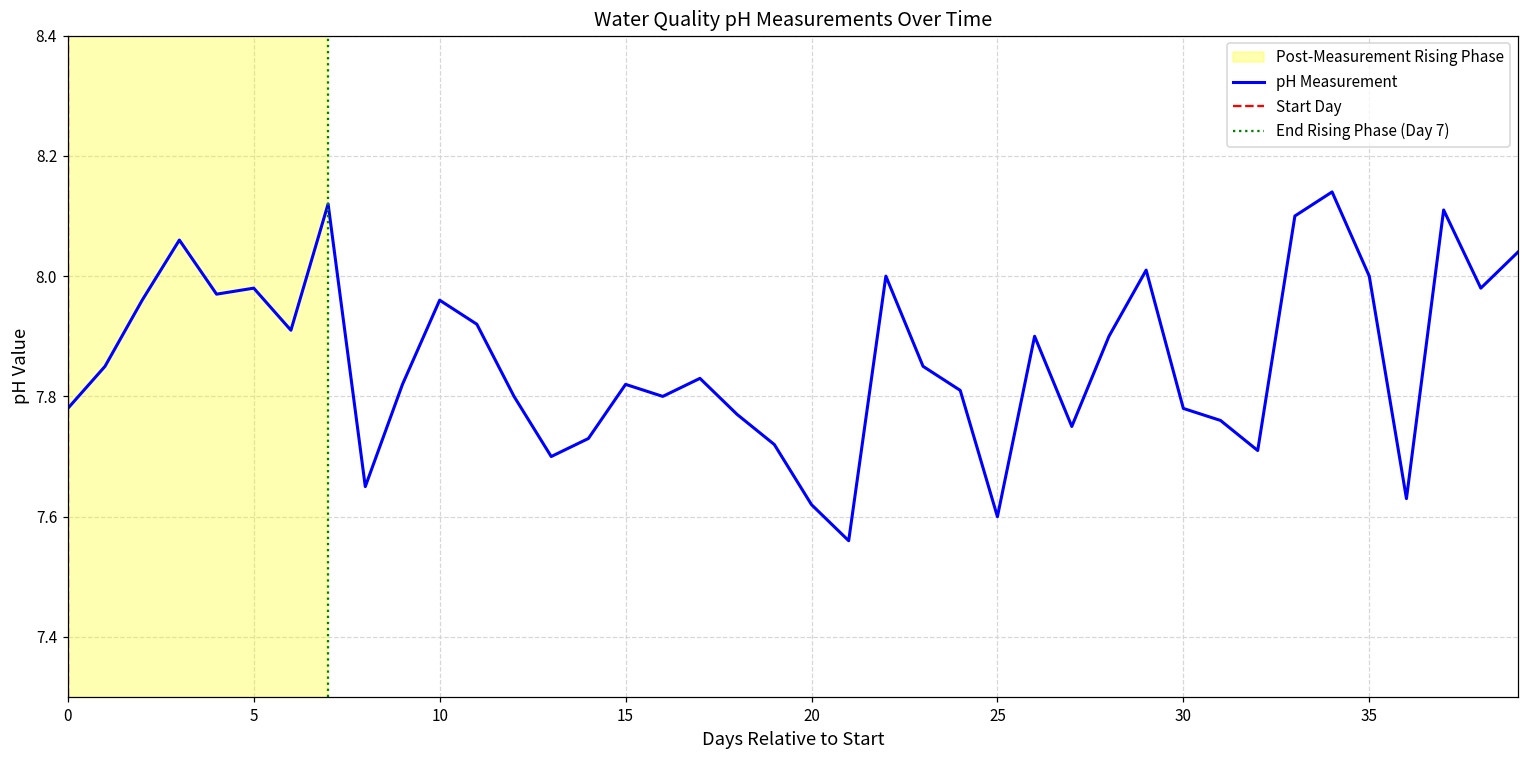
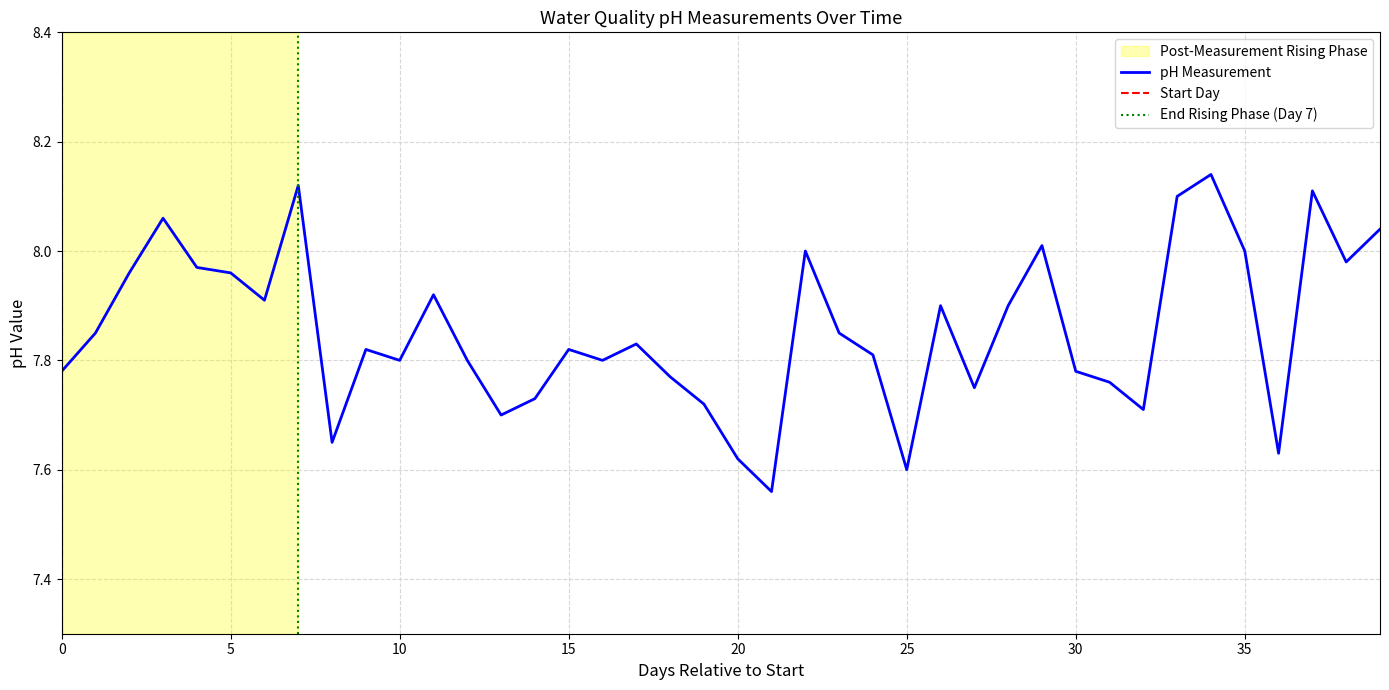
  {
    "0": 7.78,
-   "5": 7.98,
-   "10": 7.96,
+   "5": 7.96,
+   "10": 7.80,
    "15": 7.82,
    "20": 7.62,
    "25": 7.60,
    "30": 7.78,
    "35": 8.00
  }
